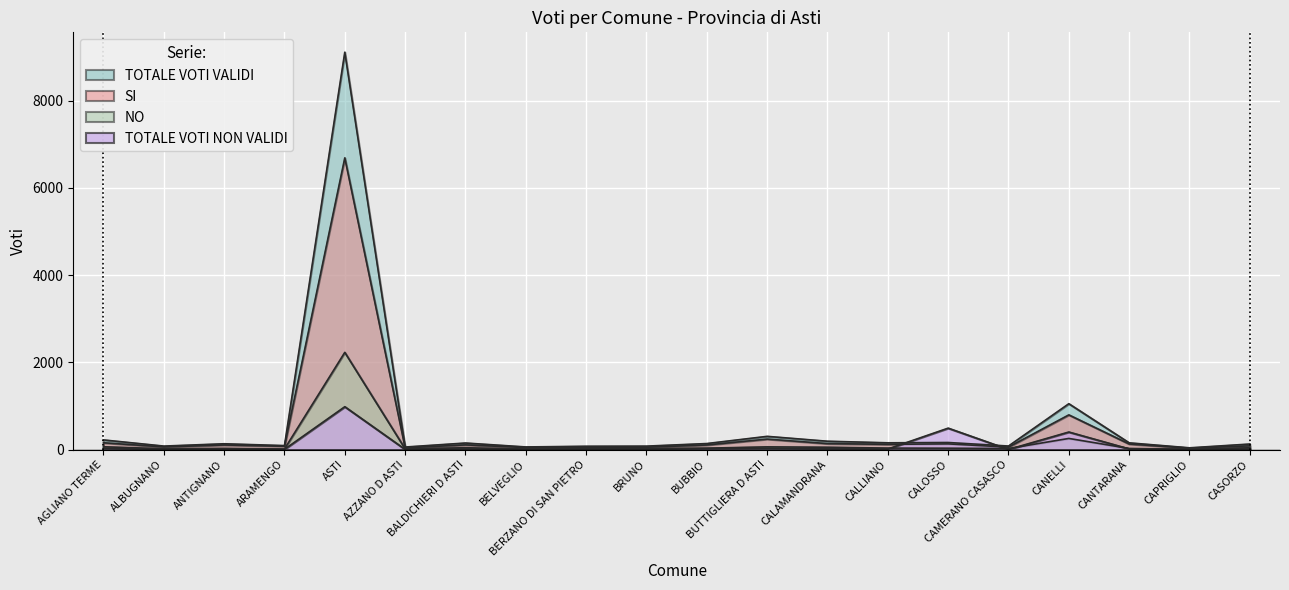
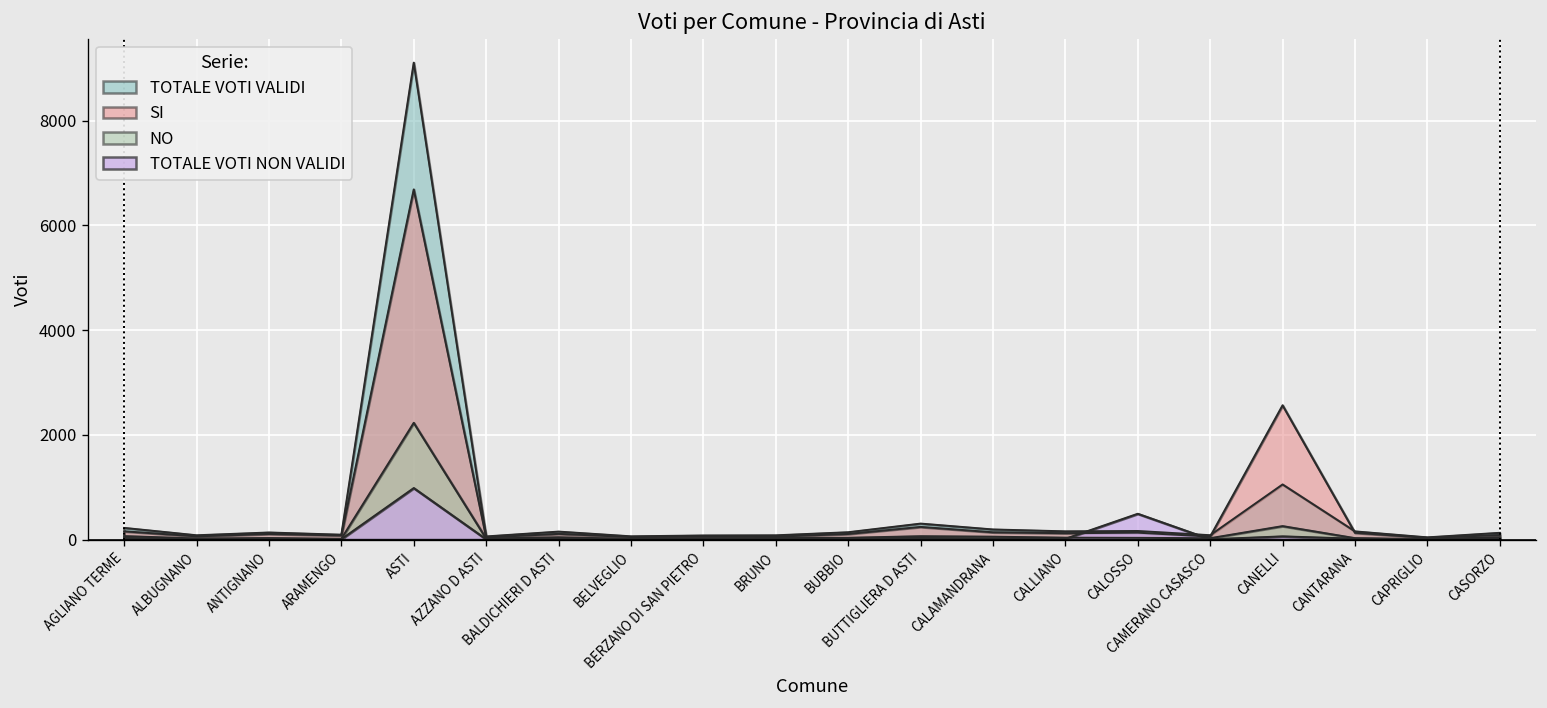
  {
    "SI": {
      "AGLIANO TERME": 200,
      "ASTI": 6700,
      "BUTTIGLIERA D ASTI": 200,
-     "CANELLI": 800
+     "CANELLI": 2600
    },
    "TOTALE VOTI NON VALIDI": {
      "ASTI": 1000,
      "CALOSSO": 500,
-     "CANELLI": 400
+     "CANELLI": 100
    }
  }
